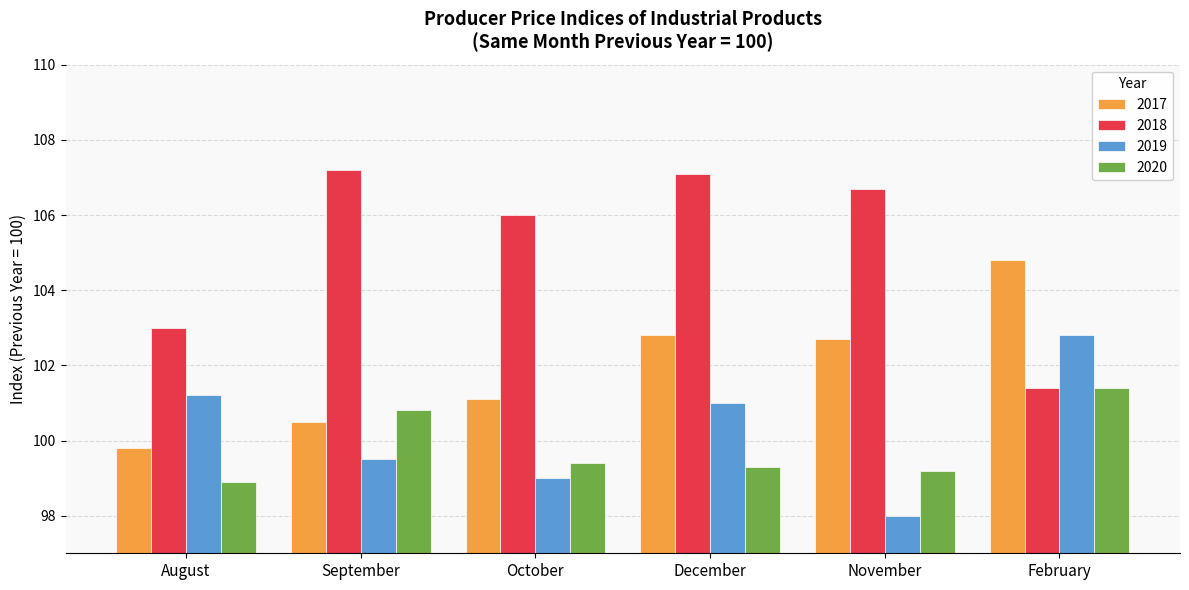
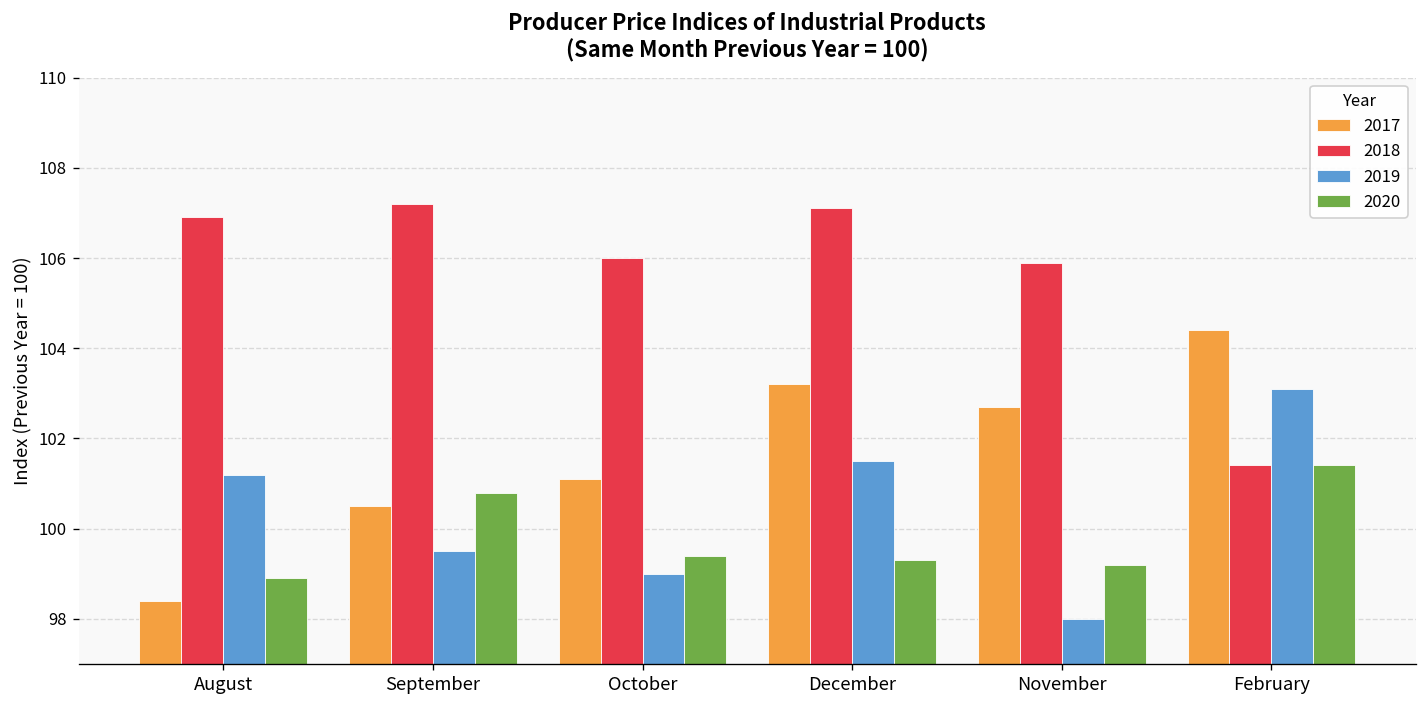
  {
    "2017": {
-     "August": 99.8,
+     "August": 98.4,
      "September": 100.5,
      "October": 101.1,
-     "December": 102.8,
+     "December": 103.2,
      "November": 102.7,
-     "February": 104.8
+     "February": 104.4
    },
    "2018": {
-     "August": 103.0,
+     "August": 106.9,
      "September": 107.2,
      "October": 106.0,
      "December": 107.1,
-     "November": 106.7,
+     "November": 105.9,
      "February": 101.4
    },
    "2019": {
      "August": 101.2,
      "September": 99.5,
      "October": 99.0,
-     "December": 101.0,
+     "December": 101.5,
      "November": 98.0,
-     "February": 102.8
+     "February": 103.1
    },
    "2020": {
      "August": 98.9,
      "September": 100.8,
      "October": 99.4,
      "December": 99.3,
      "November": 99.2,
      "February": 101.4
    }
  }
